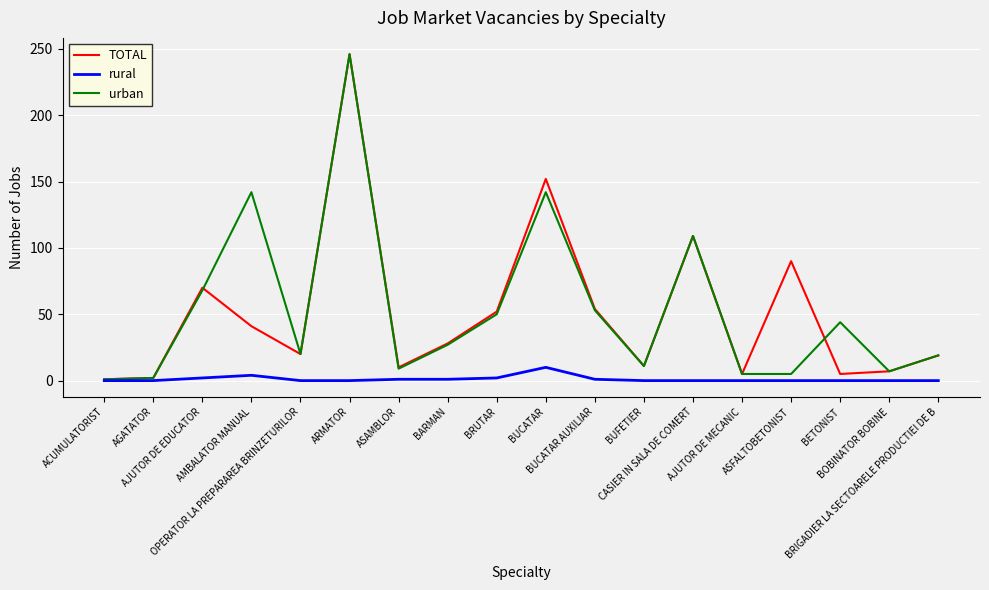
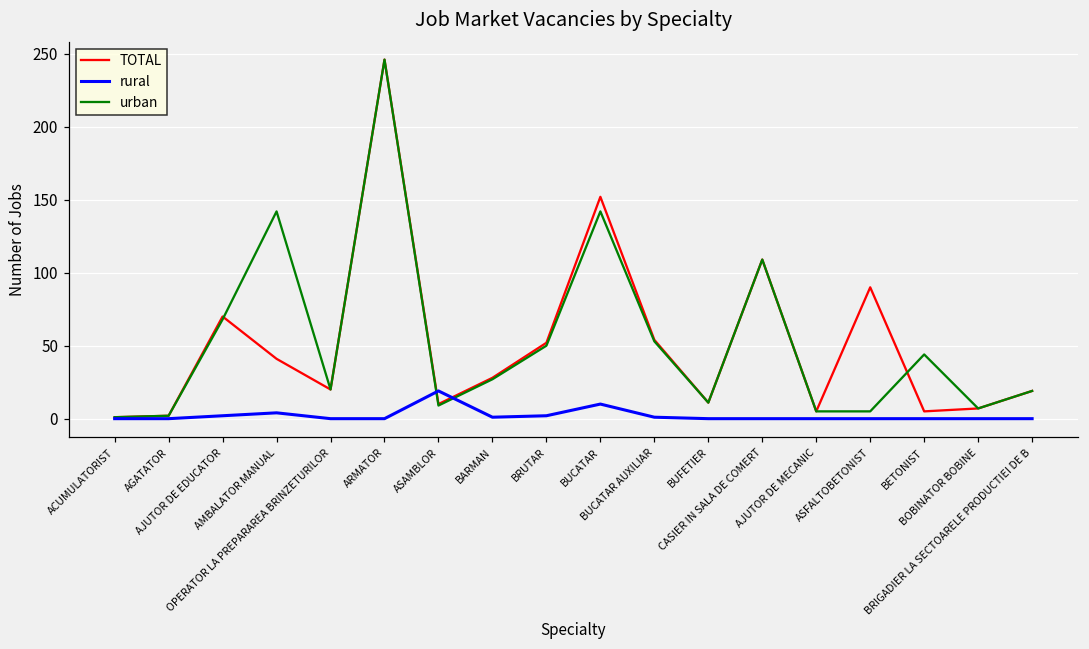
  {
    "TOTAL": {
      "AJUTOR DE EDUCATOR": 70,
      "AMBALATOR MANUAL": 41,
      "BRUTAR": 52,
      "BUCATAR": 152,
      "ASFALTOBETONIST": 90,
      "BETONIST": 5
    },
    "rural": {
      "AGATATOR": 0,
      "AJUTOR DE EDUCATOR": 2,
      "AMBALATOR MANUAL": 4,
      "OPERATOR LA PREPARAREA BRINZETURILOR": 0,
      "ARMATOR": 0,
-     "ASAMBLOR": 1,
+     "ASAMBLOR": 19,
      "BARMAN": 1,
      "BRUTAR": 2,
      "BUCATAR": 10,
      "BUCATAR AUXILIAR": 1,
      "BUFETIER": 0,
      "CASIER IN SALA DE COMERT": 0,
      "AJUTOR DE MECANIC": 0,
      "ASFALTOBETONIST": 0,
      "BETONIST": 0,
      "BOBINATOR BOBINE": 0,
      "BRIGADIER LA SECTOARELE PRODUCTIEI DE B": 0
    },
    "urban": {
      "AJUTOR DE EDUCATOR": 68,
      "AMBALATOR MANUAL": 142,
      "BRUTAR": 50,
      "BUCATAR": 142,
      "ASFALTOBETONIST": 5,
      "BETONIST": 44
    }
  }
